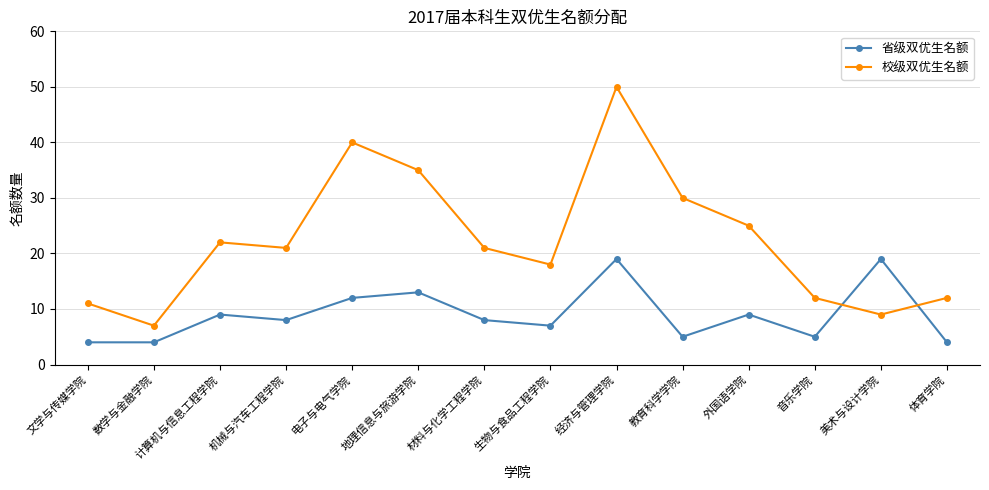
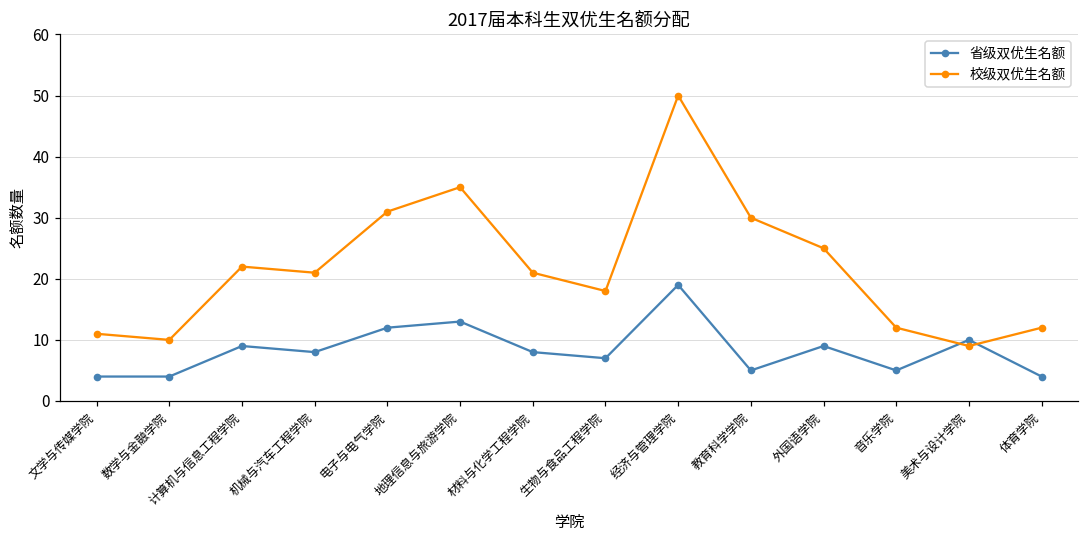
  {
    "省级双优生名额": {
      "文学与传媒学院": 4,
      "数学与金融学院": 4,
      "计算机与信息工程学院": 9,
      "机械与汽车工程学院": 8,
      "电子与电气学院": 12,
      "地理信息与旅游学院": 13,
      "材料与化学工程学院": 8,
      "生物与食品工程学院": 7,
      "经济与管理学院": 19,
      "教育科学学院": 5,
      "外国语学院": 9,
      "音乐学院": 5,
-     "美术与设计学院": 19,
+     "美术与设计学院": 10,
      "体育学院": 4
    },
    "校级双优生名额": {
      "文学与传媒学院": 11,
-     "数学与金融学院": 7,
+     "数学与金融学院": 10,
      "计算机与信息工程学院": 22,
      "机械与汽车工程学院": 21,
-     "电子与电气学院": 40,
+     "电子与电气学院": 31,
      "地理信息与旅游学院": 35,
      "材料与化学工程学院": 21,
      "生物与食品工程学院": 18,
      "经济与管理学院": 50,
      "教育科学学院": 30,
      "外国语学院": 25,
      "音乐学院": 12,
      "美术与设计学院": 9,
      "体育学院": 12
    }
  }
